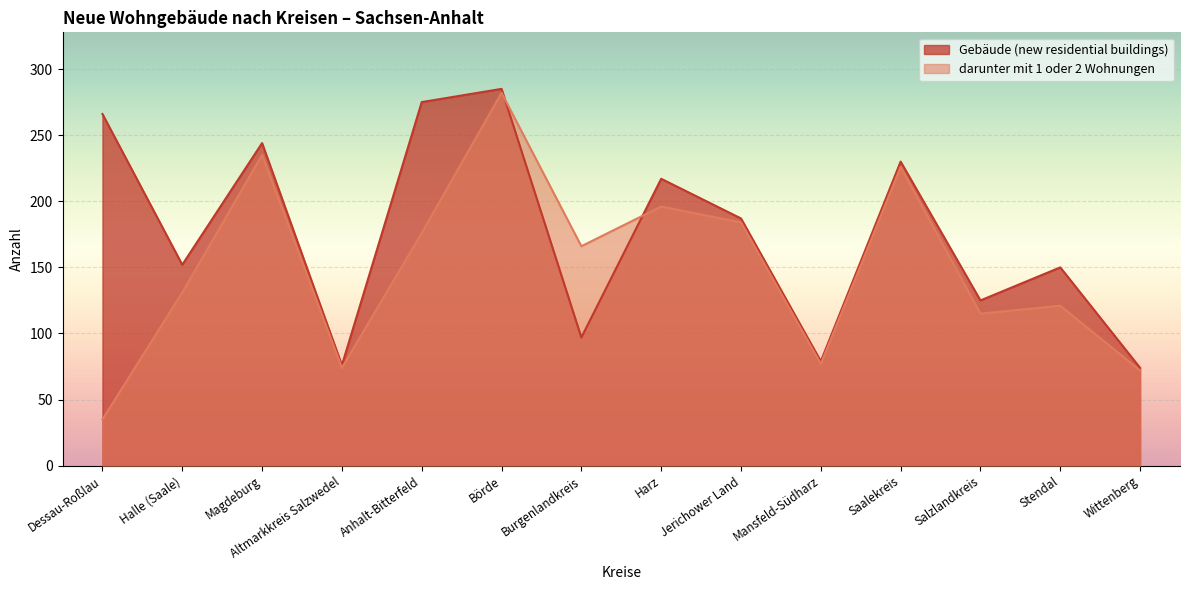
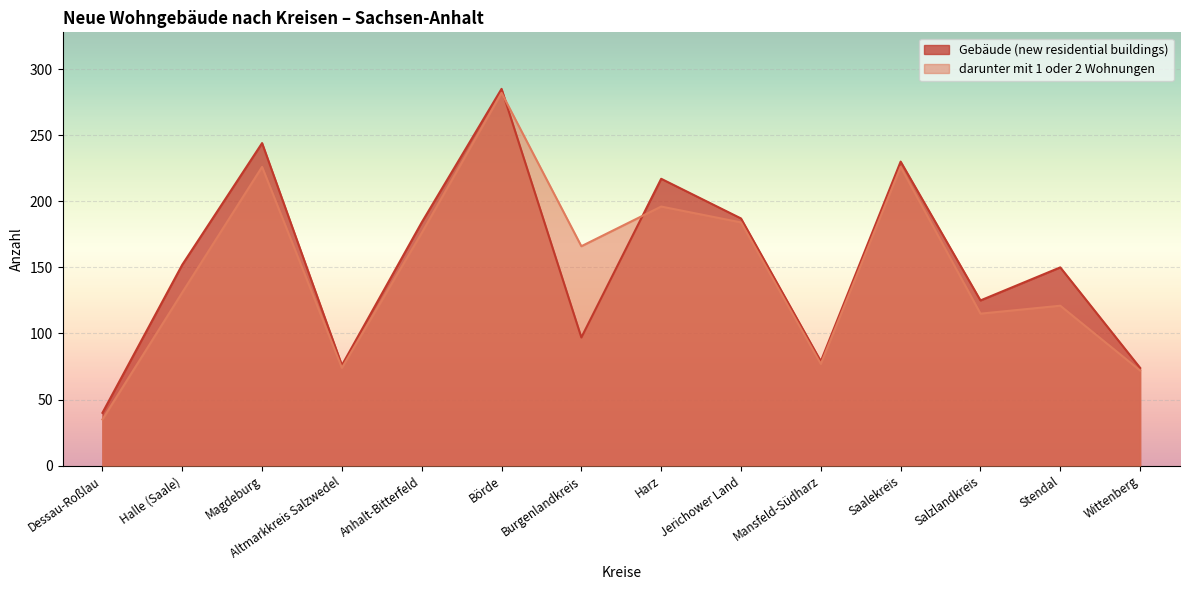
  {
    "Gebäude (new residential buildings)": {
-     "Dessau-Roßlau": 266,
+     "Dessau-Roßlau": 40,
      "Halle (Saale)": 152,
      "Magdeburg": 244,
      "Altmarkkreis Salzwedel": 76,
-     "Anhalt-Bitterfeld": 275,
+     "Anhalt-Bitterfeld": 184,
      "Börde": 285,
      "Burgenlandkreis": 97,
      "Harz": 217,
      "Jerichower Land": 187,
      "Mansfeld-Südharz": 79,
      "Saalekreis": 230,
      "Salzlandkreis": 125,
      "Stendal": 150,
      "Wittenberg": 74
    },
    "darunter mit 1 oder 2 Wohnungen": {
      "Dessau-Roßlau": 35,
      "Halle (Saale)": 131,
-     "Magdeburg": 235,
+     "Magdeburg": 226,
      "Altmarkkreis Salzwedel": 74,
      "Anhalt-Bitterfeld": 176,
      "Börde": 282,
      "Burgenlandkreis": 166,
      "Harz": 196,
      "Jerichower Land": 184,
      "Mansfeld-Südharz": 77,
      "Saalekreis": 226,
      "Salzlandkreis": 115,
      "Stendal": 121,
      "Wittenberg": 72
    }
  }
